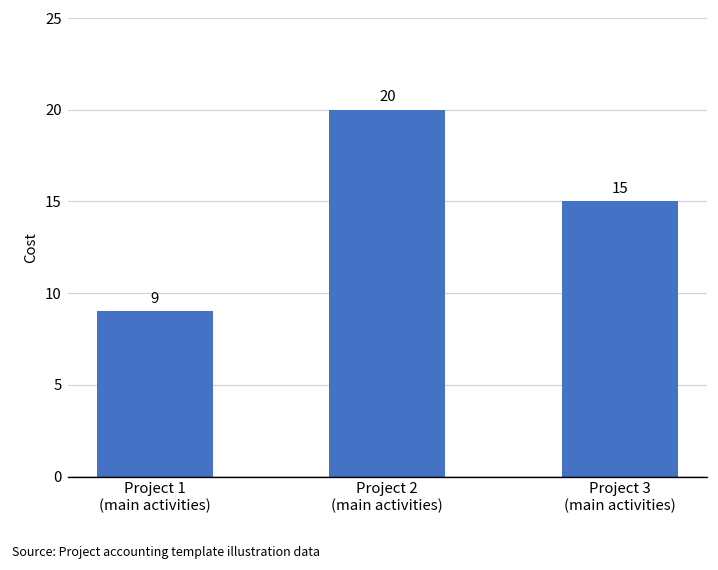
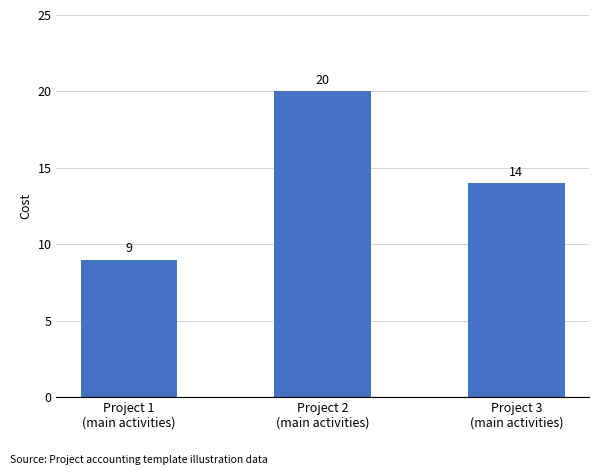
  {
    "Project 1 (main activities)": 9,
    "Project 2 (main activities)": 20,
-   "Project 3 (main activities)": 15
+   "Project 3 (main activities)": 14
  }
